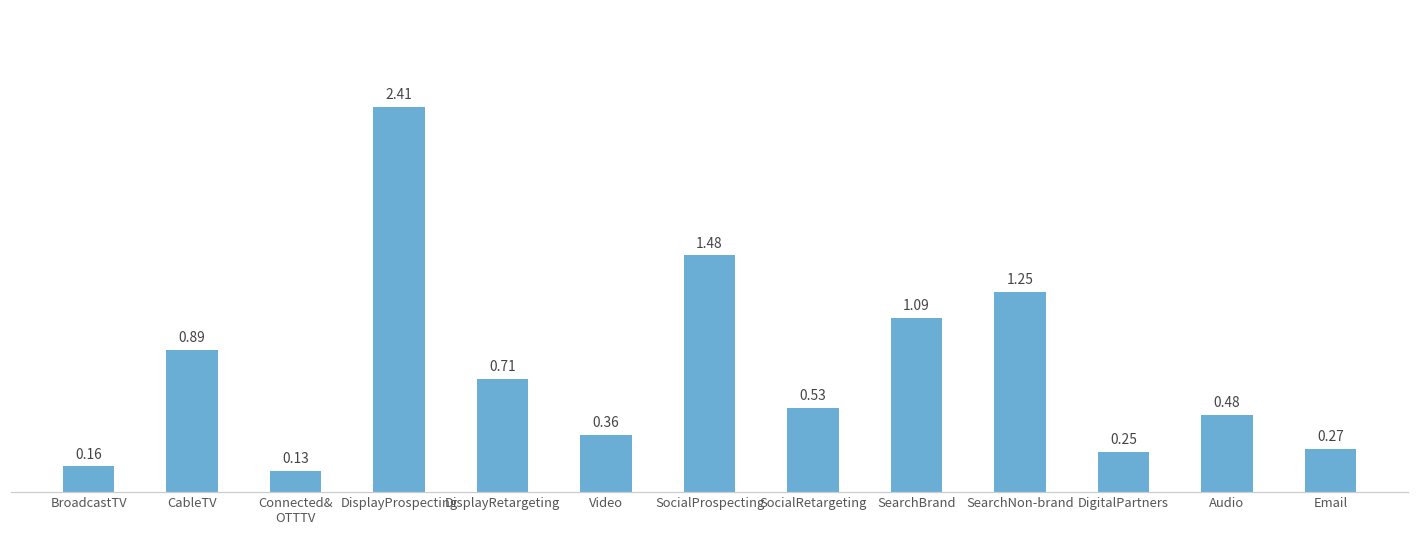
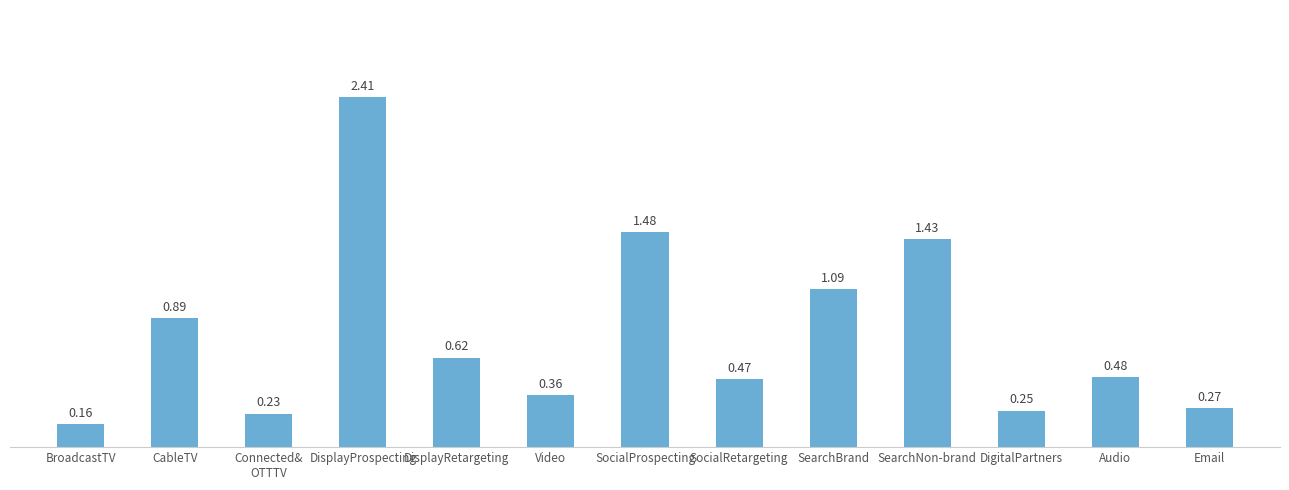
  {
    "BroadcastTV": 0.16,
    "CableTV": 0.89,
-   "Connected& OTTTV": 0.13,
+   "Connected& OTTTV": 0.23,
    "DisplayProspecting": 2.41,
-   "DisplayRetargeting": 0.71,
+   "DisplayRetargeting": 0.62,
    "Video": 0.36,
    "SocialProspecting": 1.48,
-   "SocialRetargeting": 0.53,
+   "SocialRetargeting": 0.47,
    "SearchBrand": 1.09,
-   "SearchNon-brand": 1.25,
+   "SearchNon-brand": 1.43,
    "DigitalPartners": 0.25,
    "Audio": 0.48,
    "Email": 0.27
  }
